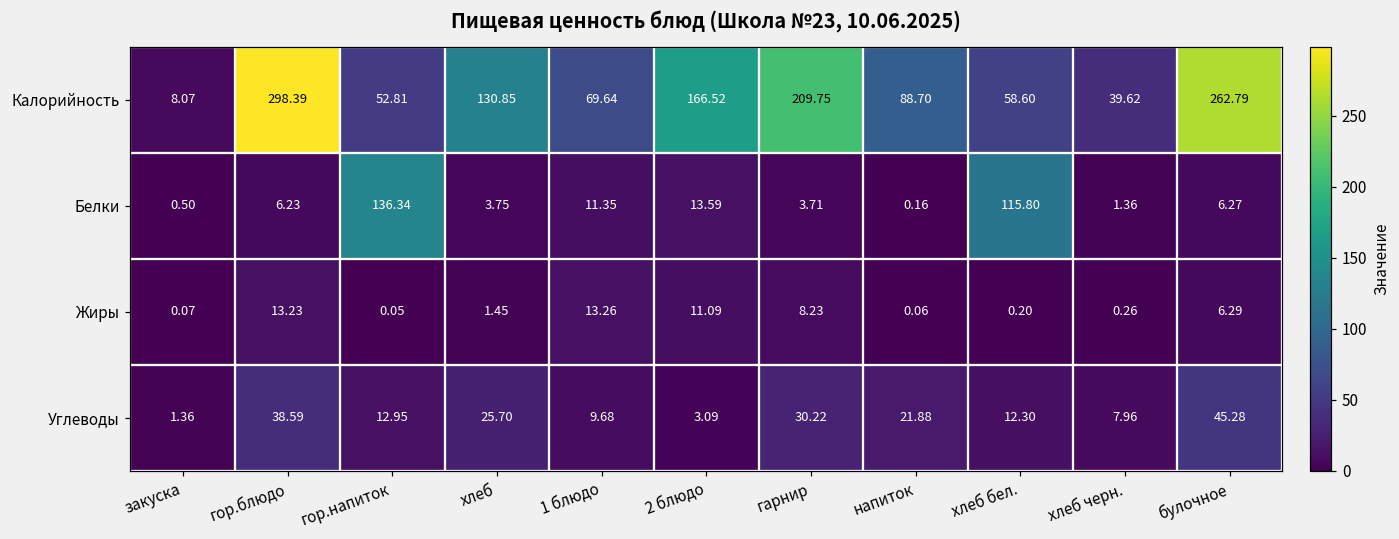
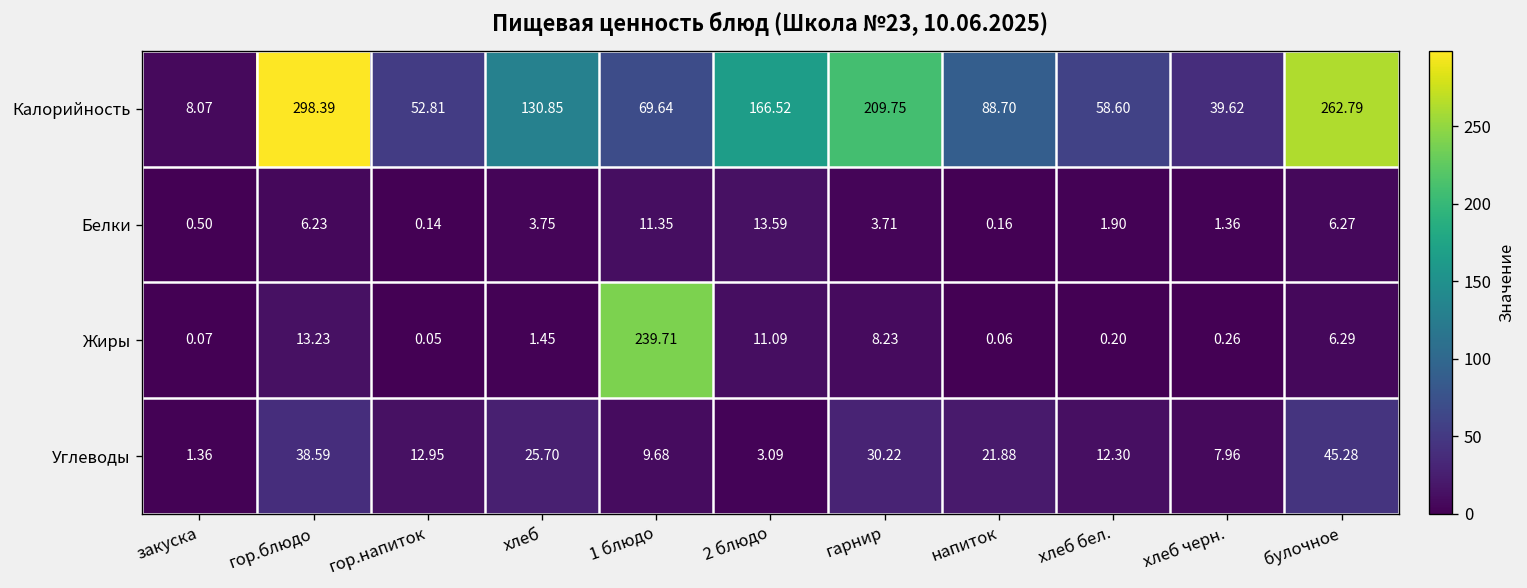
  {
    "Калорийность": {
      "закуска": 8.07,
      "гор.блюдо": 298.39,
      "гор.напиток": 52.81,
      "хлеб": 130.85,
      "1 блюдо": 69.64,
      "2 блюдо": 166.52,
      "гарнир": 209.75,
      "напиток": 88.70,
      "хлеб бел.": 58.60,
      "хлеб черн.": 39.62,
      "булочное": 262.79
    },
    "Белки": {
      "закуска": 0.50,
      "гор.блюдо": 6.23,
-     "гор.напиток": 136.34,
+     "гор.напиток": 0.14,
      "хлеб": 3.75,
      "1 блюдо": 11.35,
      "2 блюдо": 13.59,
      "гарнир": 3.71,
      "напиток": 0.16,
-     "хлеб бел.": 115.80,
+     "хлеб бел.": 1.90,
      "хлеб черн.": 1.36,
      "булочное": 6.27
    },
    "Жиры": {
      "закуска": 0.07,
      "гор.блюдо": 13.23,
      "гор.напиток": 0.05,
      "хлеб": 1.45,
-     "1 блюдо": 13.26,
+     "1 блюдо": 239.71,
      "2 блюдо": 11.09,
      "гарнир": 8.23,
      "напиток": 0.06,
      "хлеб бел.": 0.20,
      "хлеб черн.": 0.26,
      "булочное": 6.29
    },
    "Углеводы": {
      "закуска": 1.36,
      "гор.блюдо": 38.59,
      "гор.напиток": 12.95,
      "хлеб": 25.70,
      "1 блюдо": 9.68,
      "2 блюдо": 3.09,
      "гарнир": 30.22,
      "напиток": 21.88,
      "хлеб бел.": 12.30,
      "хлеб черн.": 7.96,
      "булочное": 45.28
    }
  }
